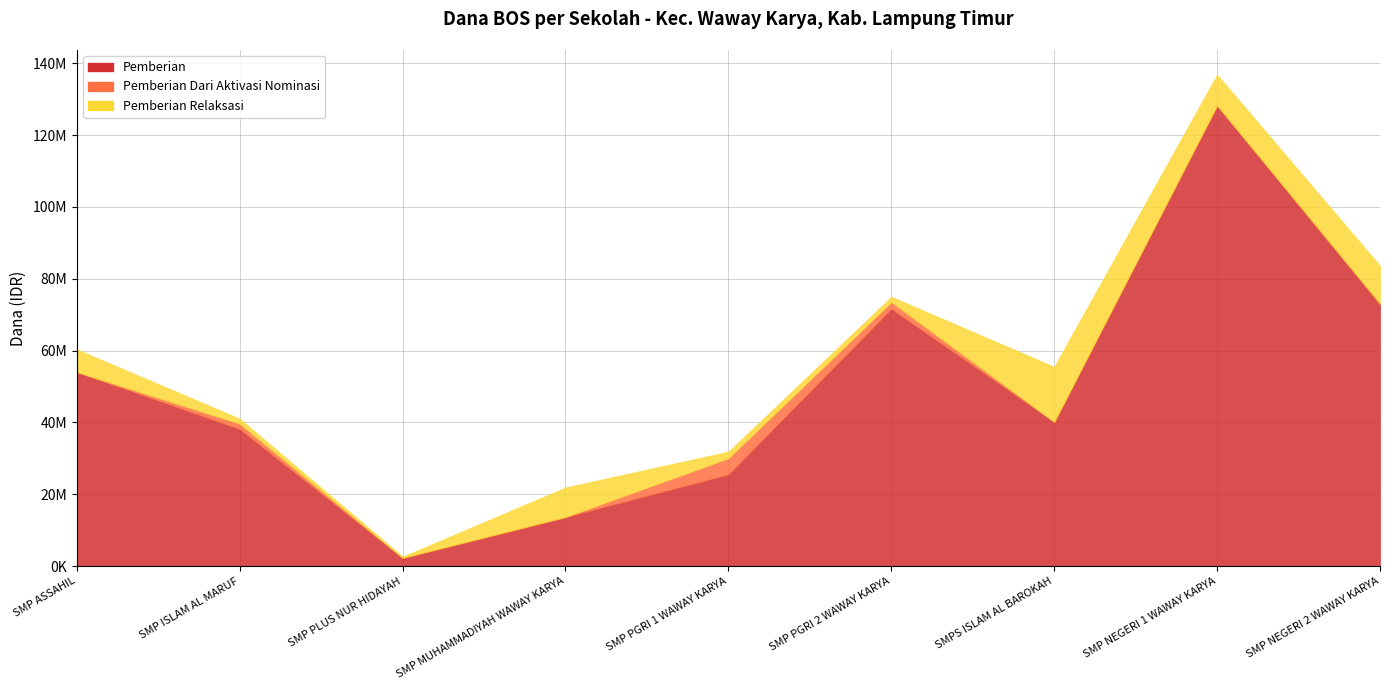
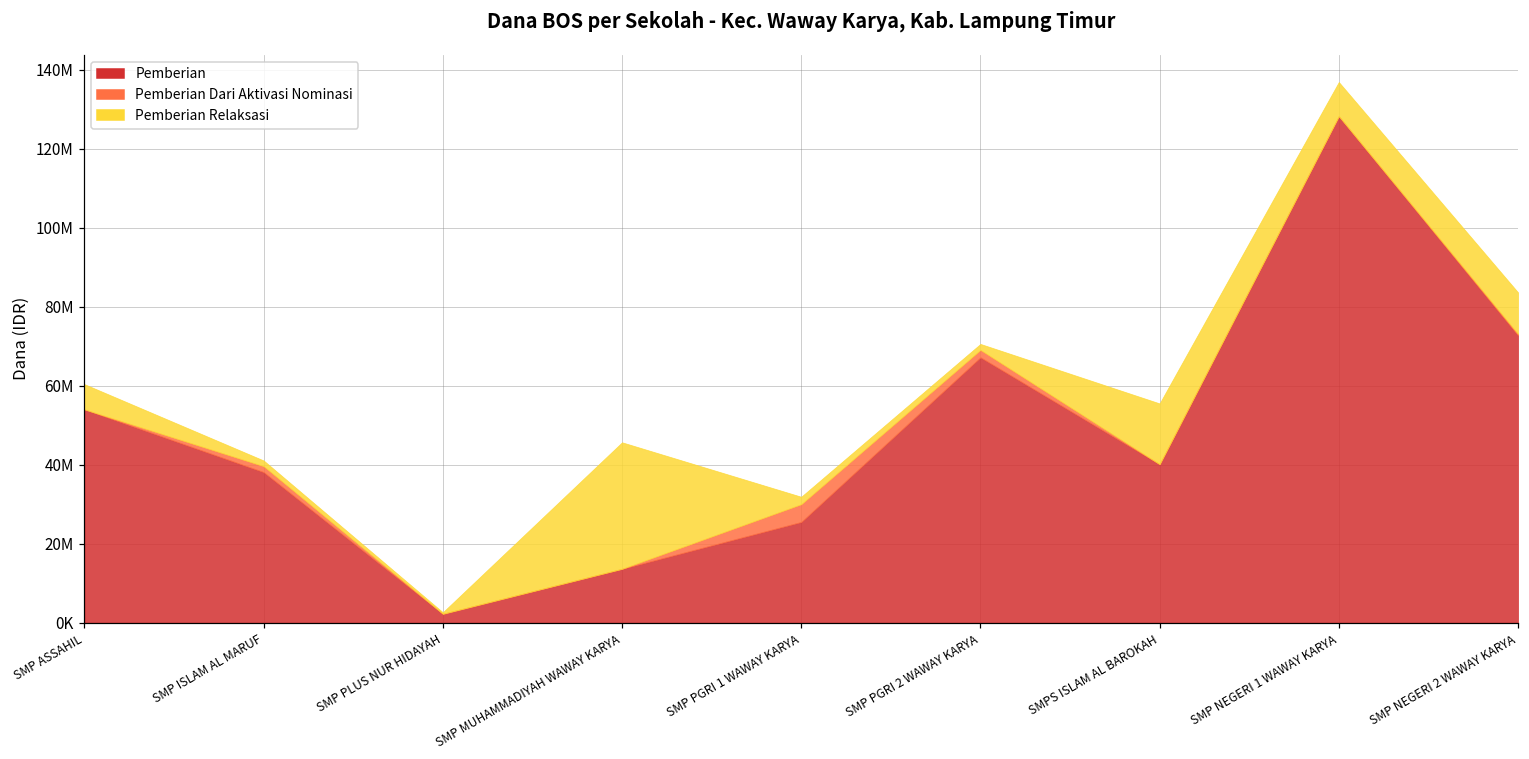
  {
    "Pemberian": {
      "SMP ISLAM AL MARUF": 38000000,
      "SMP PGRI 1 WAWAY KARYA": 26000000,
-     "SMP PGRI 2 WAWAY KARYA": 72000000
+     "SMP PGRI 2 WAWAY KARYA": 67000000
    },
    "Pemberian Dari Aktivasi Nominasi": {
      "SMP ISLAM AL MARUF": 2000000,
      "SMP PGRI 1 WAWAY KARYA": 5000000,
      "SMP PGRI 2 WAWAY KARYA": 2000000
    },
    "Pemberian Relaksasi": {
      "SMP ASSAHIL": 6000000,
      "SMP ISLAM AL MARUF": 1000000,
-     "SMP MUHAMMADIYAH WAWAY KARYA": 8000000,
+     "SMP MUHAMMADIYAH WAWAY KARYA": 32000000,
      "SMP PGRI 1 WAWAY KARYA": 2000000,
      "SMP PGRI 2 WAWAY KARYA": 2000000,
      "SMPS ISLAM AL BAROKAH": 15000000,
      "SMP NEGERI 1 WAWAY KARYA": 9000000,
      "SMP NEGERI 2 WAWAY KARYA": 11000000
    }
  }
